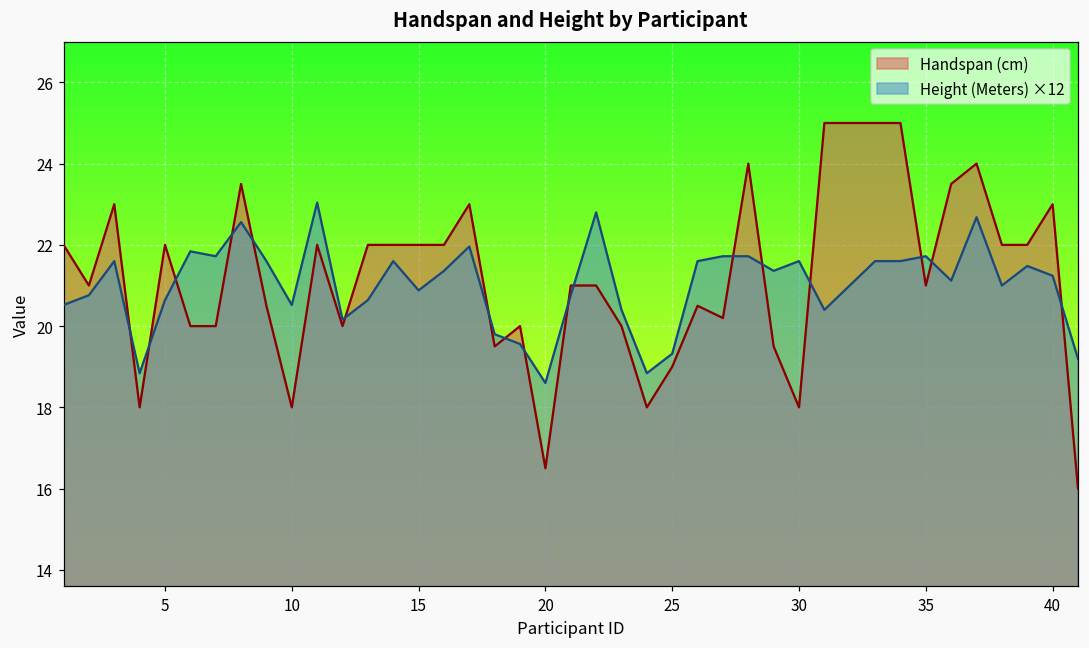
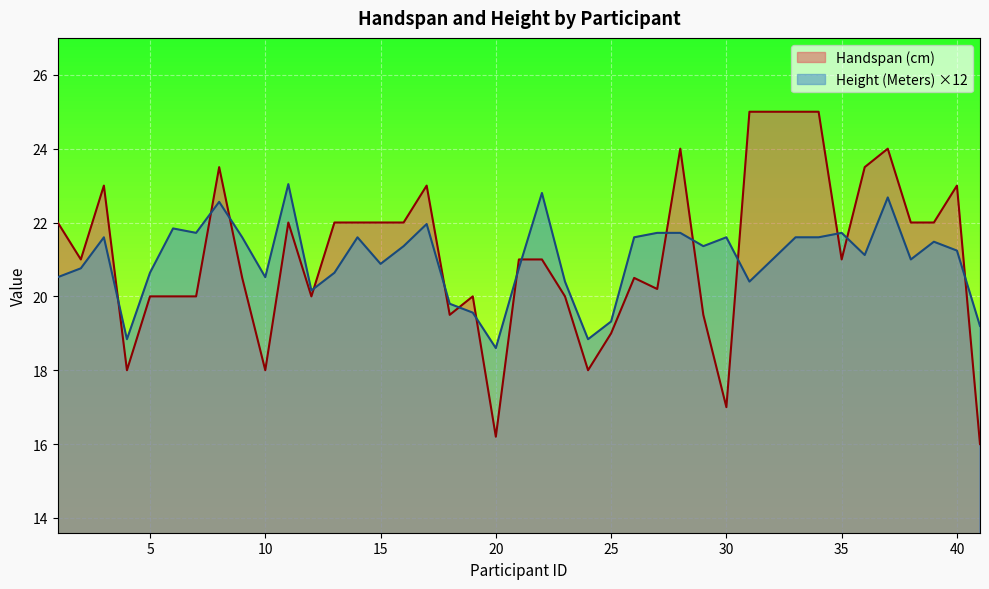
  {
    "Handspan (cm)": {
-     "5": 22,
+     "5": 20,
      "10": 18.0,
      "15": 22.0,
-     "20": 16.5,
+     "20": 16.2,
      "25": 19.0,
-     "30": 18,
+     "30": 17,
      "35": 21.0,
      "40": 23.0
    },
    "Height (Meters) ×12": {
      "5": 20.6,
      "10": 20.5,
      "15": 20.9,
      "20": 18.6,
      "25": 19.3,
      "30": 21.6,
      "35": 21.7,
      "40": 21.2
    }
  }
